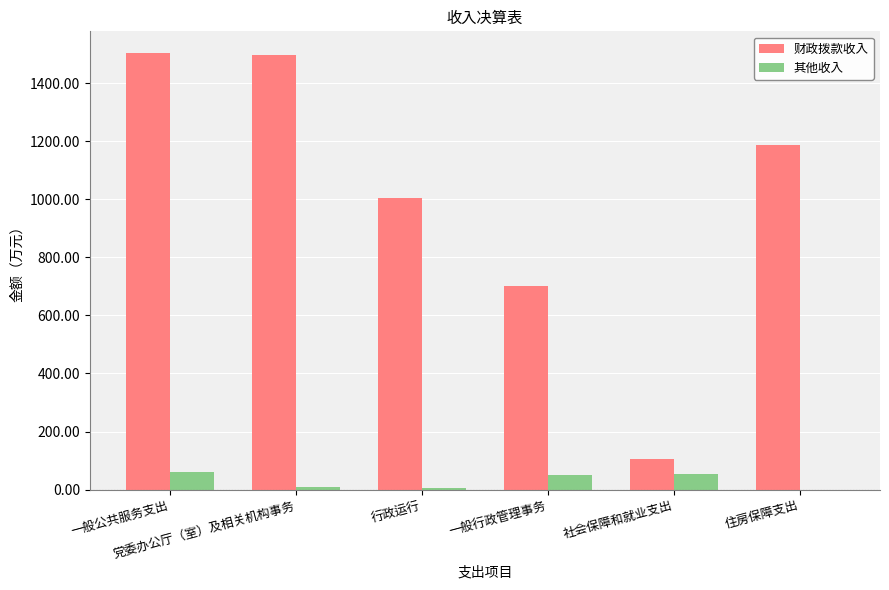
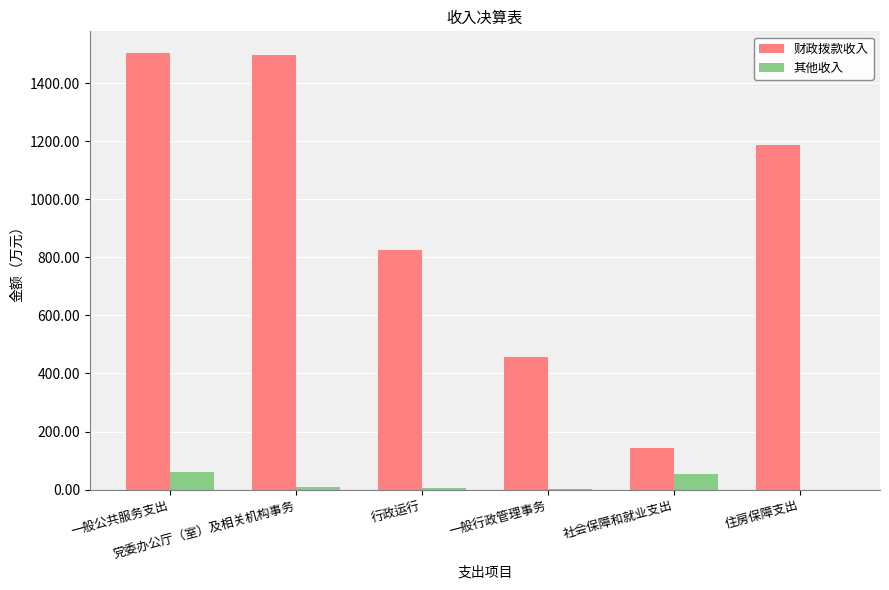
  {
    "财政拨款收入": {
      "一般公共服务支出": 1500,
      "党委办公厅（室）及相关机构事务": 1500,
-     "行政运行": 1000,
-     "一般行政管理事务": 700,
-     "社会保障和就业支出": 110,
+     "行政运行": 820,
+     "一般行政管理事务": 460,
+     "社会保障和就业支出": 140,
      "住房保障支出": 1190
    },
    "其他收入": {
      "一般公共服务支出": 60,
      "党委办公厅（室）及相关机构事务": 10,
-     "一般行政管理事务": 50,
+     "一般行政管理事务": 0,
      "社会保障和就业支出": 50,
      "住房保障支出": 0
    }
  }
